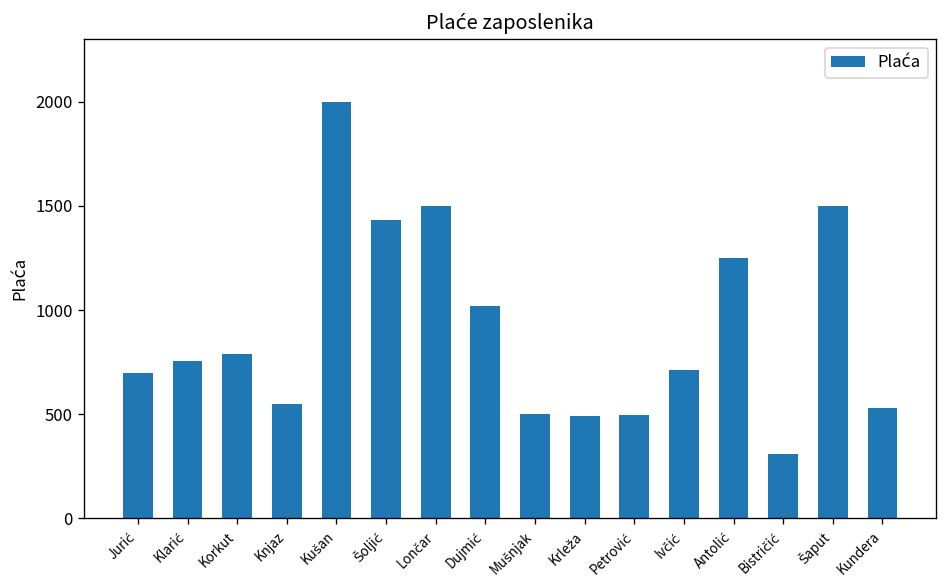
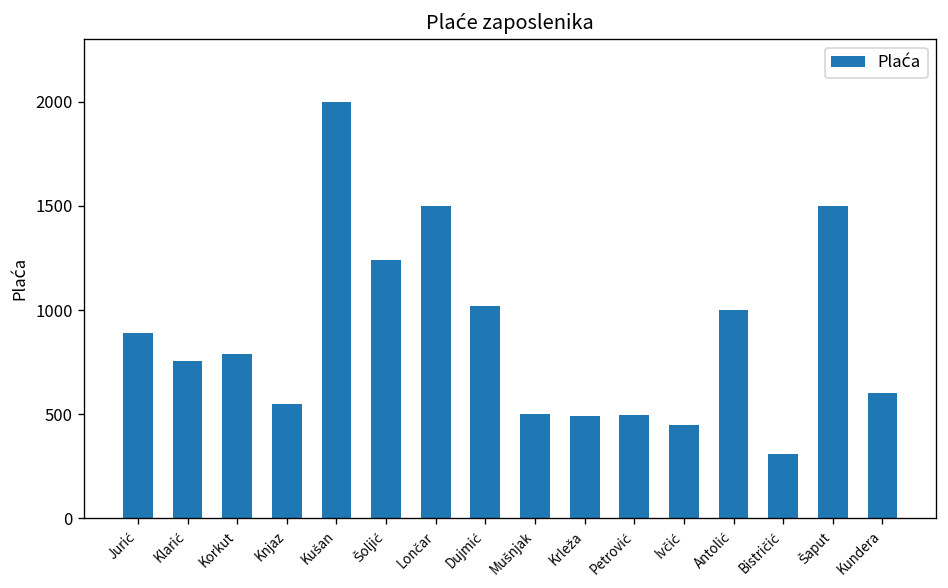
  {
-   "Jurić": 700,
+   "Jurić": 890,
    "Klarić": 760,
    "Korkut": 790,
    "Knjaz": 550,
    "Kušan": 2000,
-   "Šoljić": 1430,
+   "Šoljić": 1240,
    "Lončar": 1500,
    "Dujmić": 1020,
    "Mušnjak": 500,
    "Krleža": 490,
    "Petrović": 500,
-   "Ivčić": 710,
-   "Antolić": 1250,
+   "Ivčić": 450,
+   "Antolić": 1000,
    "Bistričić": 310,
    "Šaput": 1500,
-   "Kundera": 530
+   "Kundera": 600
  }
